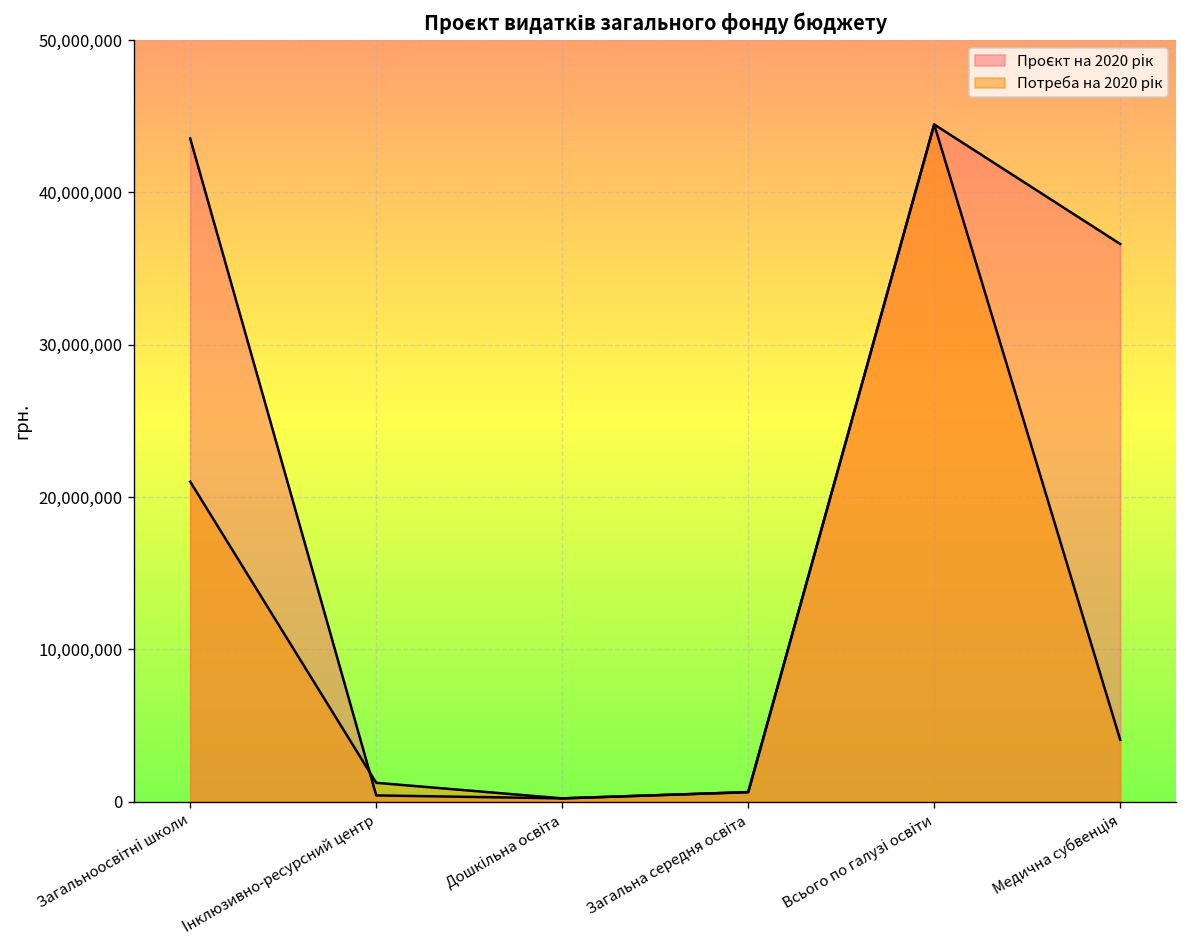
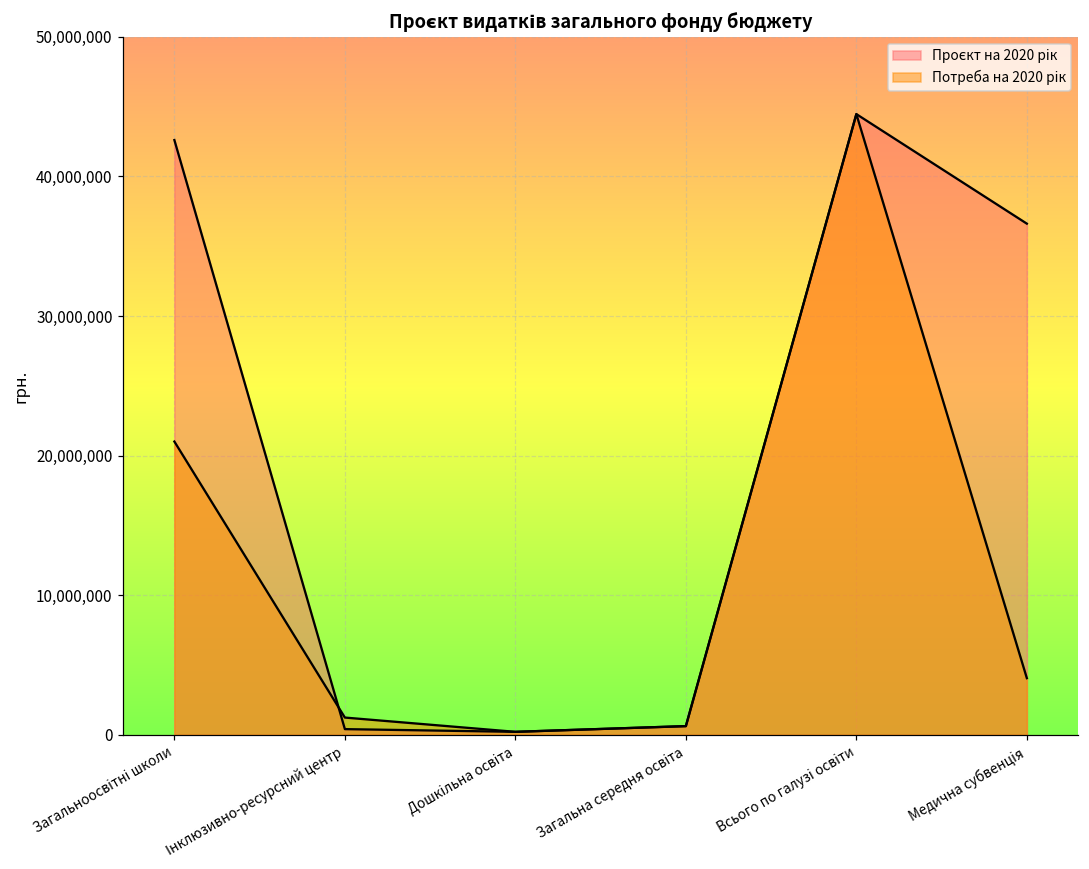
  {
    "Проєкт на 2020 рік": {
-     "Загальноосвітні школи": "43,500,000",
+     "Загальноосвітні школи": "42,600,000",
      "Інклюзивно-ресурсний центр": "400,000",
      "Медична субвенція": "36,600,000"
    },
    "Потреба на 2020 рік": {
      "Загальноосвітні школи": "21,000,000",
      "Інклюзивно-ресурсний центр": "1,200,000",
      "Медична субвенція": "4,100,000"
    }
  }
